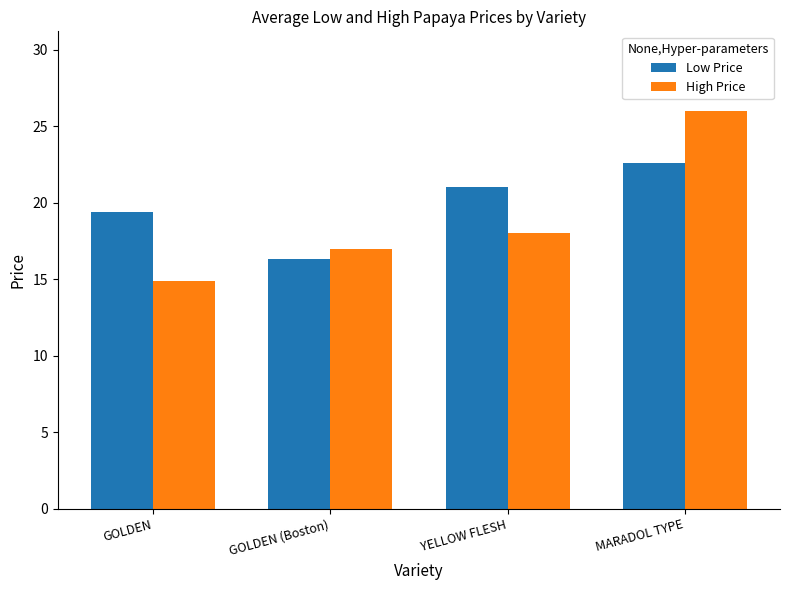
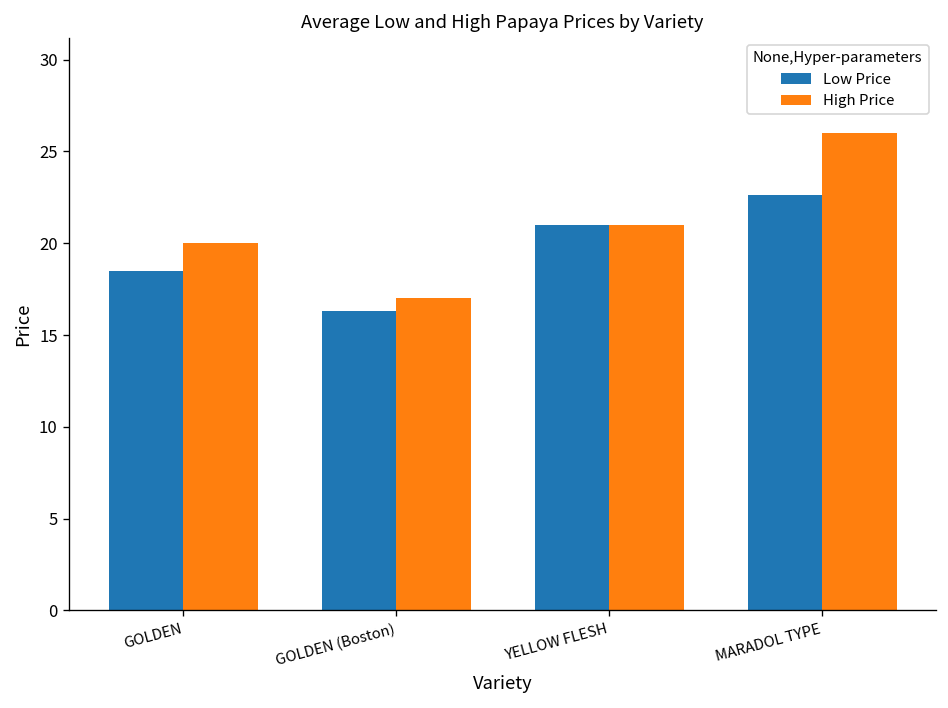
  {
    "Low Price": {
-     "GOLDEN": 19.4,
+     "GOLDEN": 18.5,
      "GOLDEN (Boston)": 16.3,
      "YELLOW FLESH": 21.0,
      "MARADOL TYPE": 22.6
    },
    "High Price": {
-     "GOLDEN": 14.9,
+     "GOLDEN": 20.0,
      "GOLDEN (Boston)": 17.0,
-     "YELLOW FLESH": 18,
+     "YELLOW FLESH": 21,
      "MARADOL TYPE": 26.0
    }
  }
